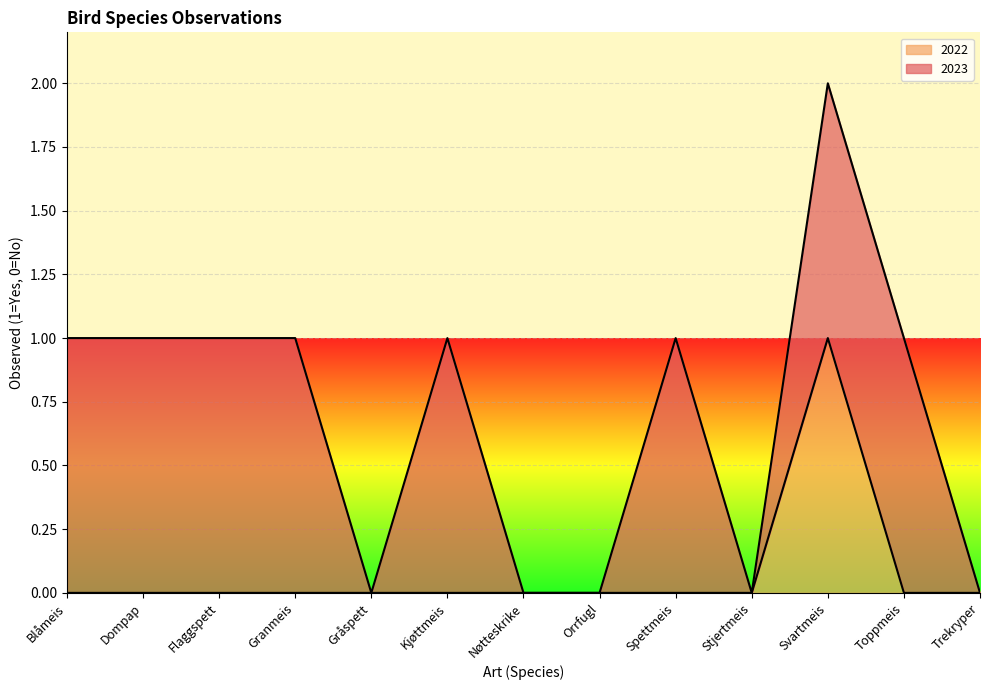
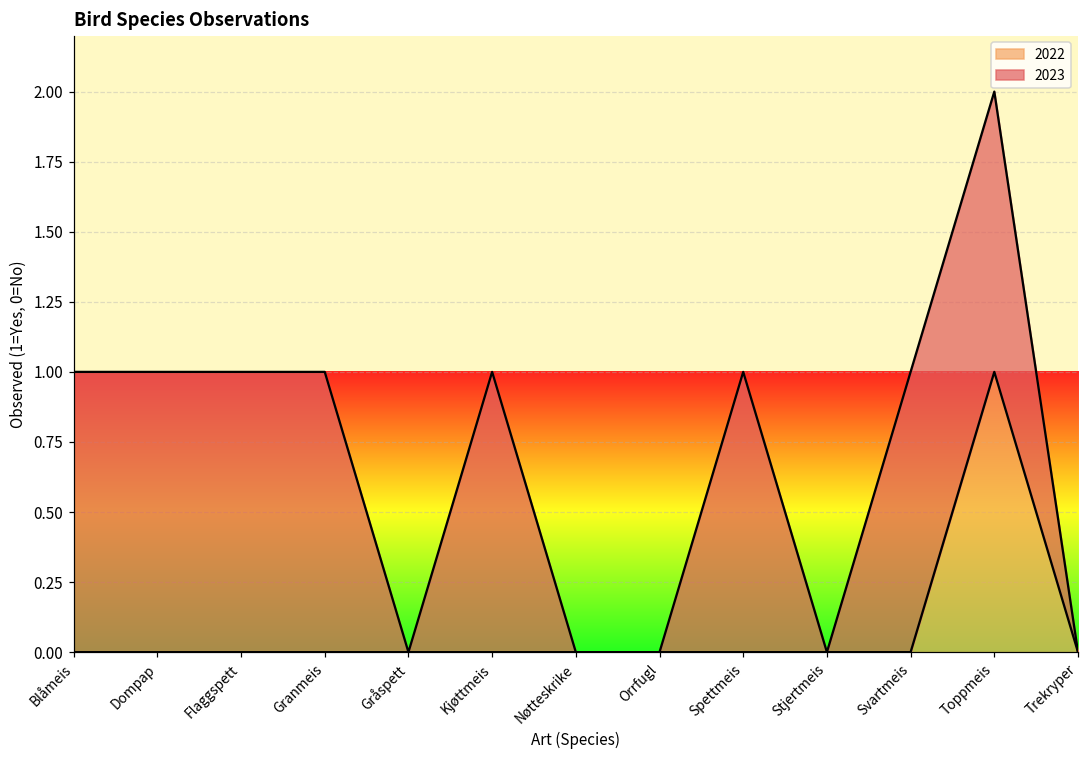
  {
    "2022": {
      "Blåmeis": 0,
      "Dompap": 0,
      "Flaggspett": 0,
      "Granmeis": 0,
      "Kjøttmeis": 0,
      "Spettmeis": 0,
-     "Svartmeis": 1,
-     "Toppmeis": 0
+     "Svartmeis": 0,
+     "Toppmeis": 1
    },
    "2023": {
      "Blåmeis": 1,
      "Dompap": 1,
      "Flaggspett": 1,
      "Granmeis": 1,
      "Kjøttmeis": 1,
      "Spettmeis": 1,
      "Svartmeis": 1,
      "Toppmeis": 1
    }
  }
